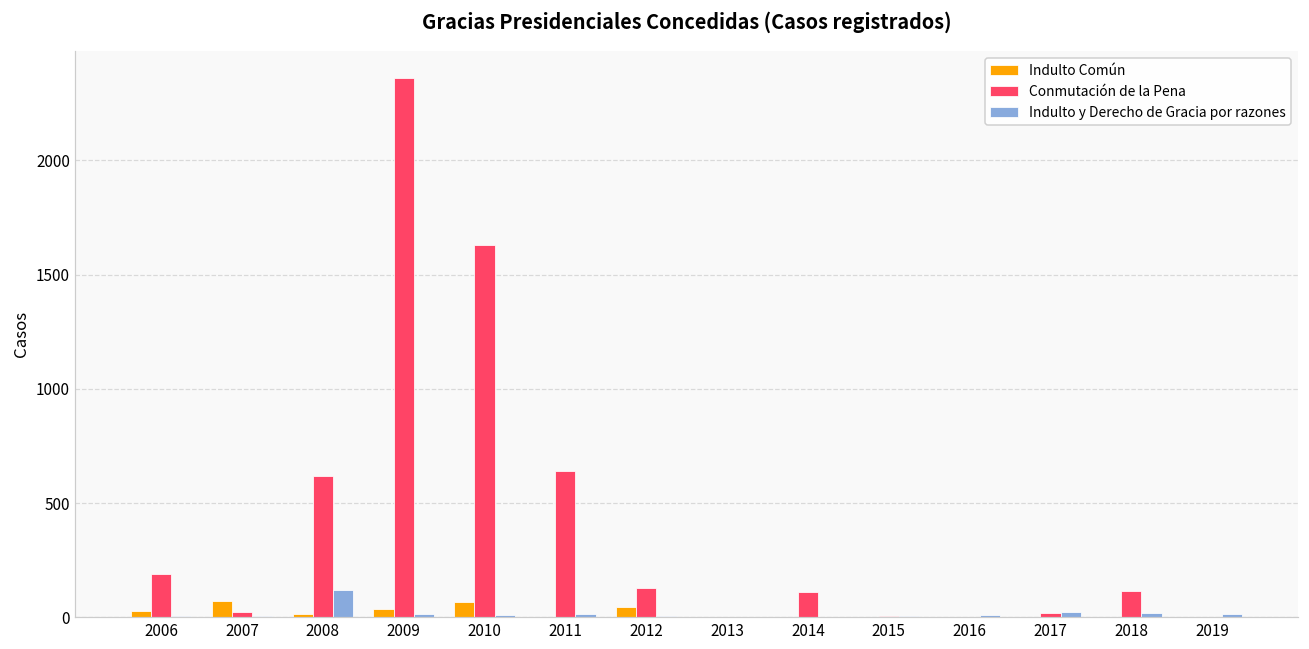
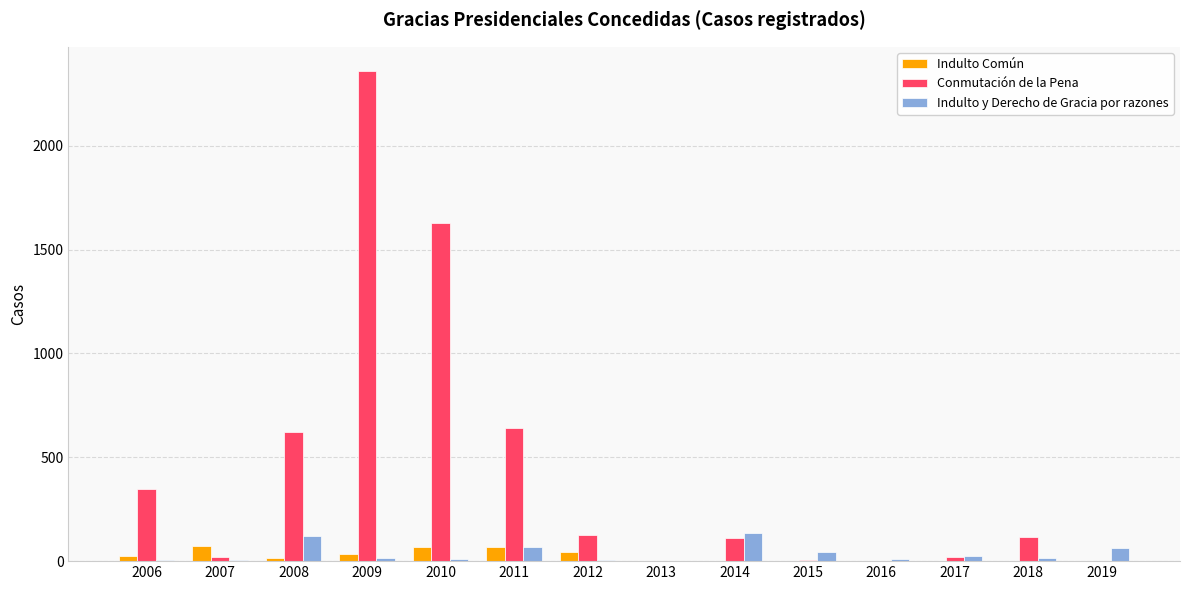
  {
    "Indulto Común": {
      "2006": 30,
      "2007": 70,
      "2008": 10,
      "2009": 40,
      "2010": 70,
-     "2011": 0,
+     "2011": 70,
      "2012": 40,
      "2013": 0,
      "2014": 0,
      "2015": 0,
      "2017": 0,
      "2018": 0,
      "2019": 0
    },
    "Conmutación de la Pena": {
-     "2006": 190,
+     "2006": 350,
      "2007": 20,
      "2008": 620,
      "2009": 2360,
      "2010": 1630,
      "2011": 640,
      "2012": 130,
      "2013": 0,
      "2014": 110,
      "2017": 20,
      "2018": 120
    },
    "Indulto y Derecho de Gracia por razones": {
      "2008": 120,
      "2009": 10,
-     "2011": 10,
-     "2014": 0,
-     "2015": 0,
+     "2011": 70,
+     "2014": 140,
+     "2015": 40,
      "2017": 30,
      "2018": 20,
-     "2019": 10
+     "2019": 60
    }
  }
